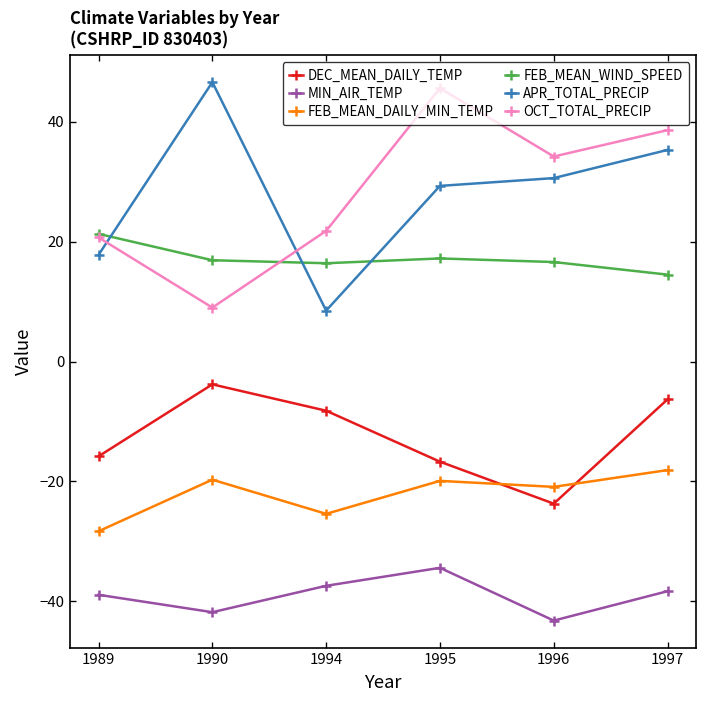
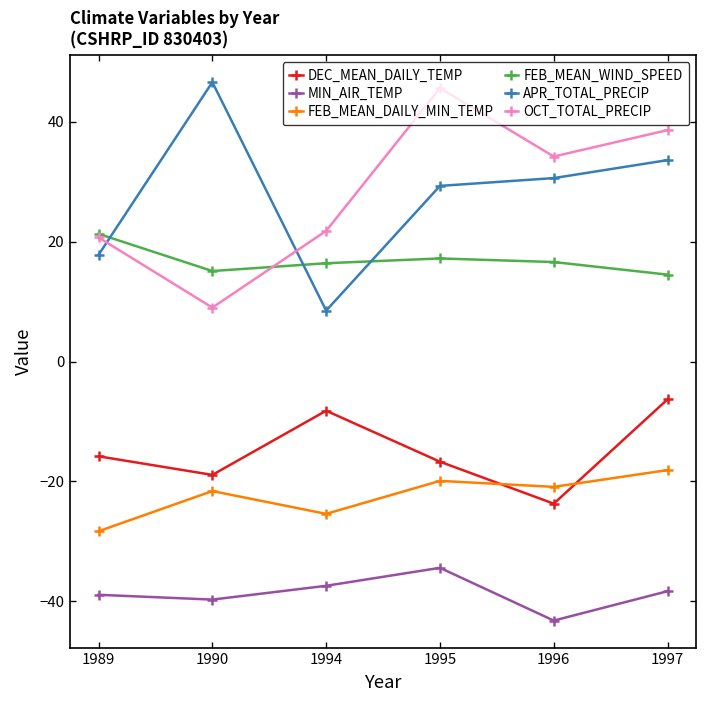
  {
    "DEC_MEAN_DAILY_TEMP": {
      "1989": -16,
-     "1990": -4,
+     "1990": -19,
      "1994": -8,
      "1995": -17,
      "1996": -24,
      "1997": -6
    },
    "MIN_AIR_TEMP": {
      "1989": -39,
-     "1990": -42,
+     "1990": -40,
      "1994": -37,
      "1995": -34,
      "1996": -43,
      "1997": -38
    },
    "FEB_MEAN_DAILY_MIN_TEMP": {
      "1989": -28,
-     "1990": -20,
+     "1990": -22,
      "1994": -25,
      "1995": -20,
      "1996": -21,
      "1997": -18
    },
    "FEB_MEAN_WIND_SPEED": {
      "1989": 21,
-     "1990": 17,
+     "1990": 15,
      "1994": 16,
      "1995": 17,
      "1996": 17,
      "1997": 15
    },
    "APR_TOTAL_PRECIP": {
      "1989": 18,
      "1990": 47,
      "1994": 9,
      "1995": 29,
      "1996": 31,
-     "1997": 35
+     "1997": 34
    },
    "OCT_TOTAL_PRECIP": {
      "1989": 21,
      "1990": 9,
      "1994": 22,
      "1996": 34,
      "1997": 39
    }
  }
